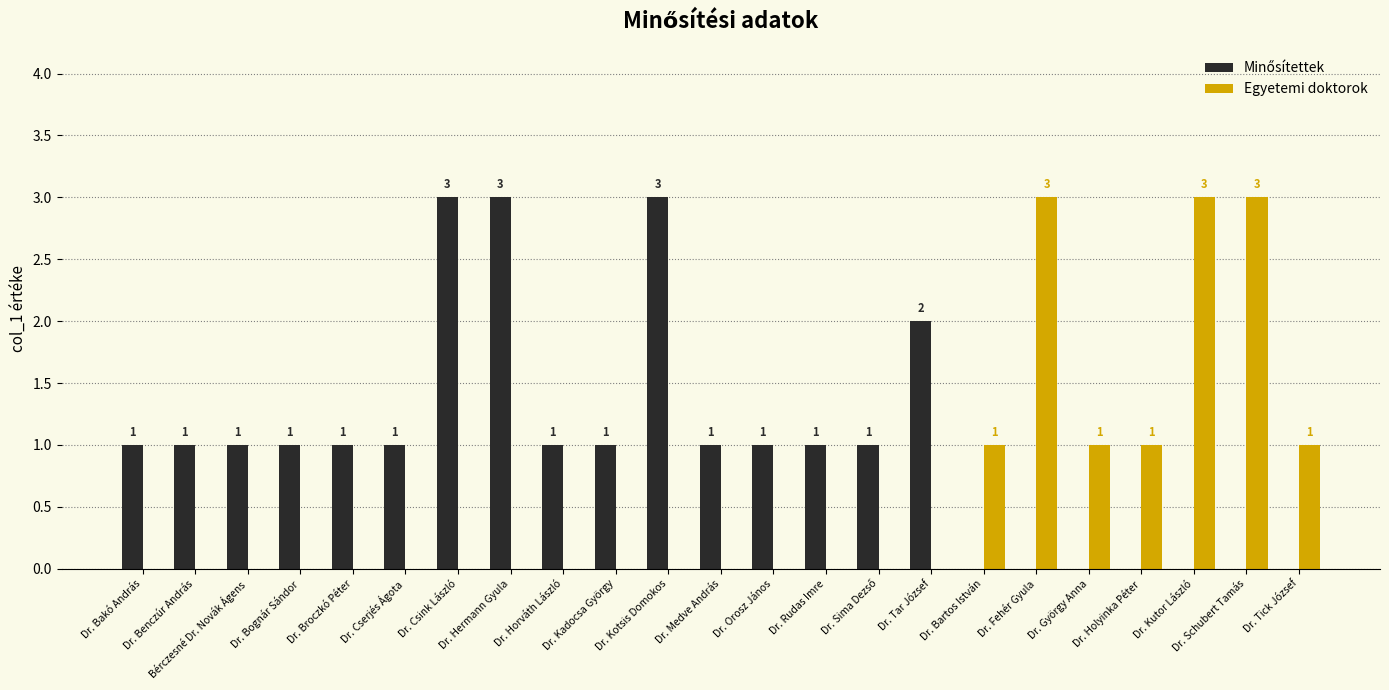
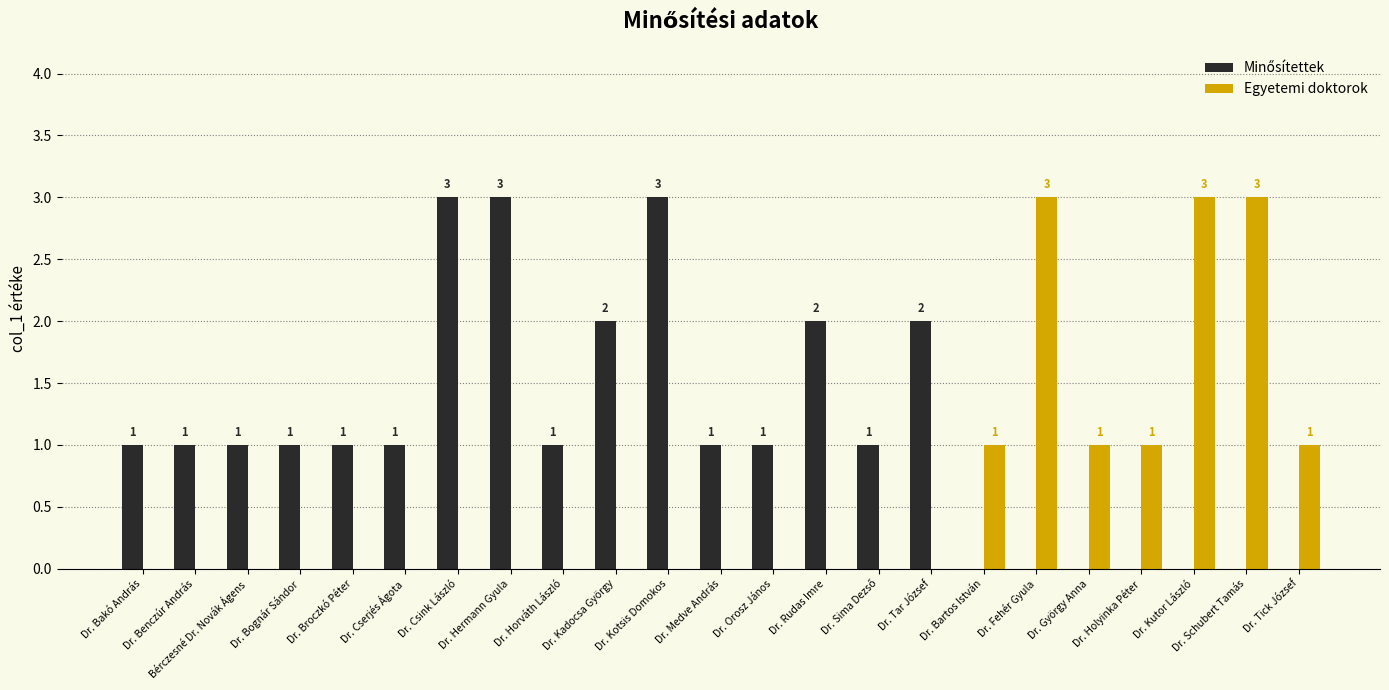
  {
    "Minősítettek": {
      "Dr. Bakó András": 1,
      "Dr. Benczúr András": 1,
      "Bérczesné Dr. Novák Ágens": 1,
      "Dr. Bognár Sándor": 1,
      "Dr. Broczkó Péter": 1,
      "Dr. Cserjés Ágota": 1,
      "Dr. Csink László": 3,
      "Dr. Hermann Gyula": 3,
      "Dr. Horváth László": 1,
-     "Dr. Kadocsa György": 1,
+     "Dr. Kadocsa György": 2,
      "Dr. Kotsis Domokos": 3,
      "Dr. Medve András": 1,
      "Dr. Orosz János": 1,
-     "Dr. Rudas Imre": 1,
+     "Dr. Rudas Imre": 2,
      "Dr. Sima Dezső": 1,
      "Dr. Tar József": 2
    },
    "Egyetemi doktorok": {
      "Dr. Bartos István": 1,
      "Dr. Fehér Gyula": 3,
      "Dr. György Anna": 1,
      "Dr. Holyinka Péter": 1,
      "Dr. Kutor László": 3,
      "Dr. Schubert Tamás": 3,
      "Dr. Tick József": 1
    }
  }
